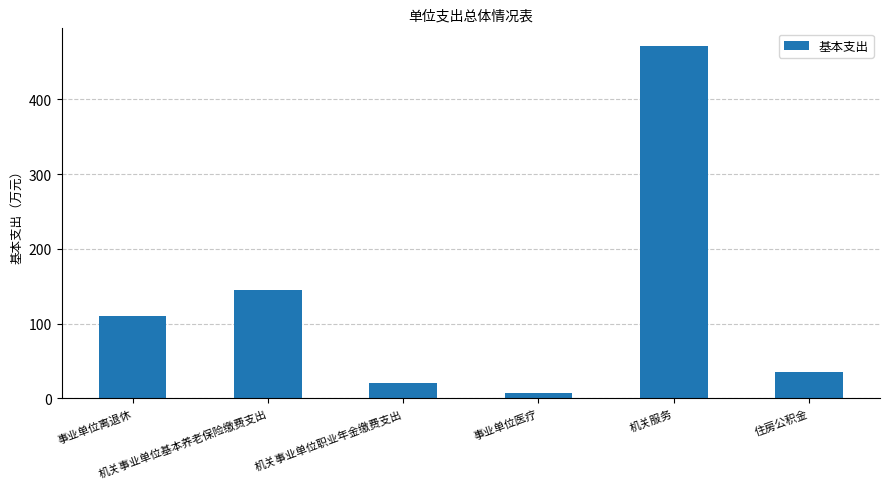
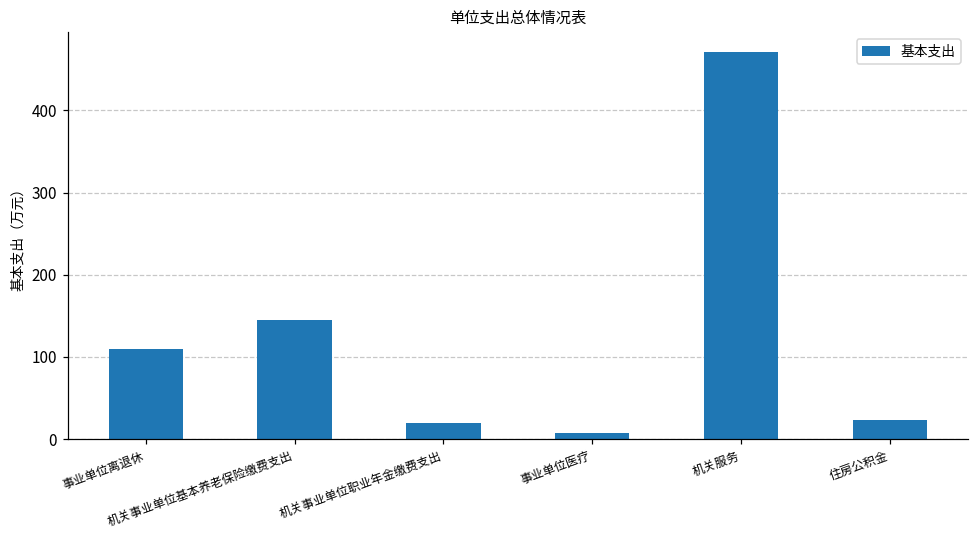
  {
    "事业单位离退休": 110,
    "机关事业单位基本养老保险缴费支出": 150,
    "机关事业单位职业年金缴费支出": 20,
    "事业单位医疗": 10,
    "机关服务": 470,
-   "住房公积金": 30
+   "住房公积金": 20
  }
